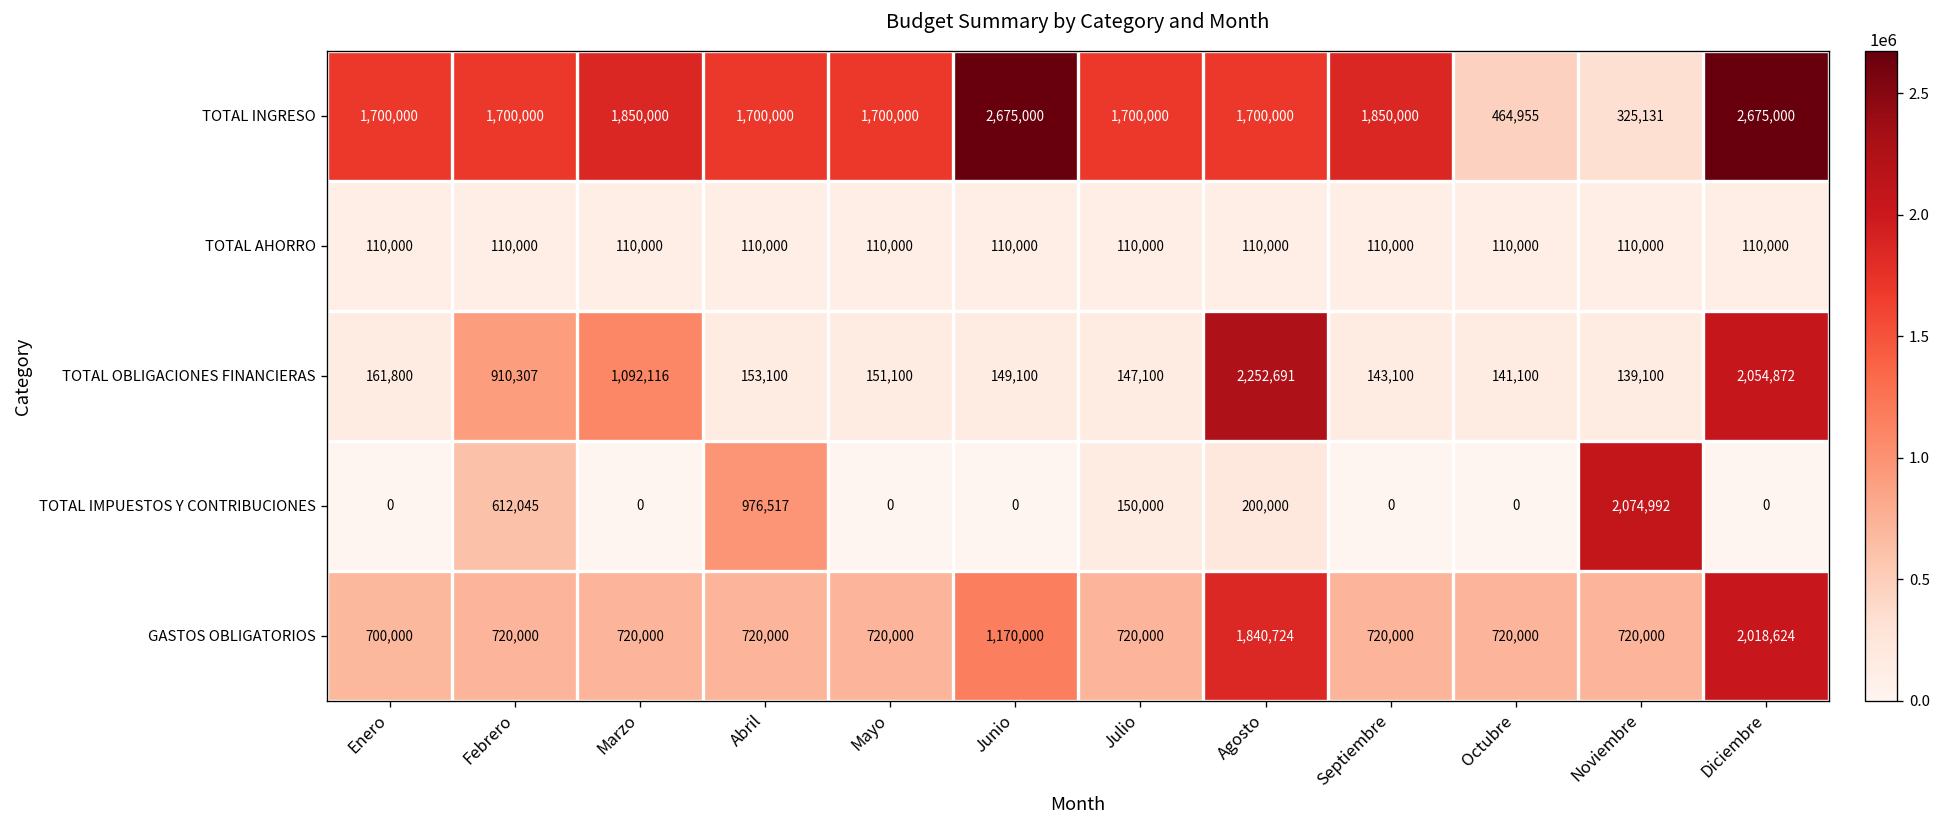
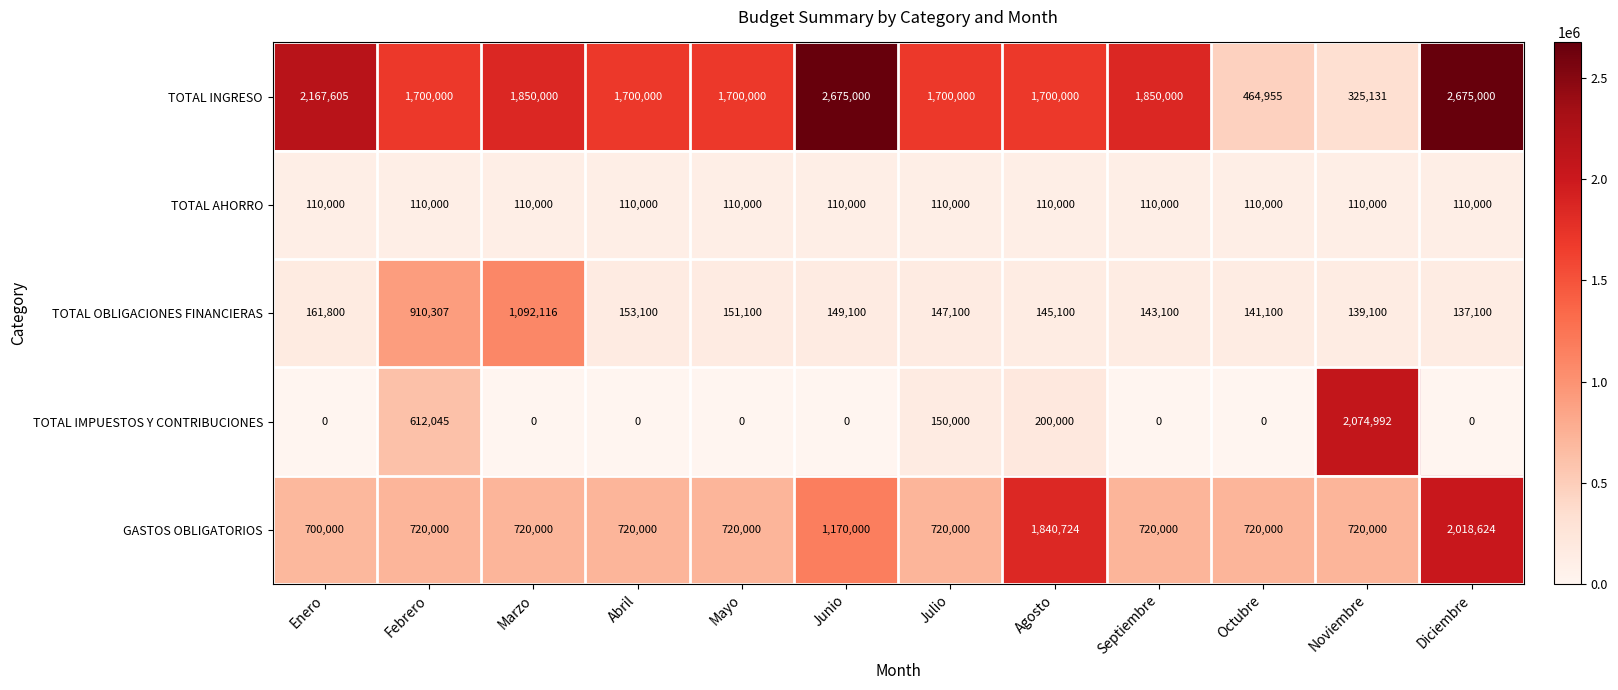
  {
    "TOTAL INGRESO": {
-     "Enero": "1,700,000",
+     "Enero": "2,167,605",
      "Febrero": "1,700,000",
      "Marzo": "1,850,000",
      "Abril": "1,700,000",
      "Mayo": "1,700,000",
      "Junio": "2,675,000",
      "Julio": "1,700,000",
      "Agosto": "1,700,000",
      "Septiembre": "1,850,000",
      "Octubre": "464,955",
      "Noviembre": "325,131",
      "Diciembre": "2,675,000"
    },
    "TOTAL AHORRO": {
      "Enero": "110,000",
      "Febrero": "110,000",
      "Marzo": "110,000",
      "Abril": "110,000",
      "Mayo": "110,000",
      "Junio": "110,000",
      "Julio": "110,000",
      "Agosto": "110,000",
      "Septiembre": "110,000",
      "Octubre": "110,000",
      "Noviembre": "110,000",
      "Diciembre": "110,000"
    },
    "TOTAL OBLIGACIONES FINANCIERAS": {
      "Enero": "161,800",
      "Febrero": "910,307",
      "Marzo": "1,092,116",
      "Abril": "153,100",
      "Mayo": "151,100",
      "Junio": "149,100",
      "Julio": "147,100",
-     "Agosto": "2,252,691",
+     "Agosto": "145,100",
      "Septiembre": "143,100",
      "Octubre": "141,100",
      "Noviembre": "139,100",
-     "Diciembre": "2,054,872"
+     "Diciembre": "137,100"
    },
    "TOTAL IMPUESTOS Y CONTRIBUCIONES": {
      "Enero": "0",
      "Febrero": "612,045",
      "Marzo": "0",
-     "Abril": "976,517",
+     "Abril": "0",
      "Mayo": "0",
      "Junio": "0",
      "Julio": "150,000",
      "Agosto": "200,000",
      "Septiembre": "0",
      "Octubre": "0",
      "Noviembre": "2,074,992",
      "Diciembre": "0"
    },
    "GASTOS OBLIGATORIOS": {
      "Enero": "700,000",
      "Febrero": "720,000",
      "Marzo": "720,000",
      "Abril": "720,000",
      "Mayo": "720,000",
      "Junio": "1,170,000",
      "Julio": "720,000",
      "Agosto": "1,840,724",
      "Septiembre": "720,000",
      "Octubre": "720,000",
      "Noviembre": "720,000",
      "Diciembre": "2,018,624"
    }
  }
